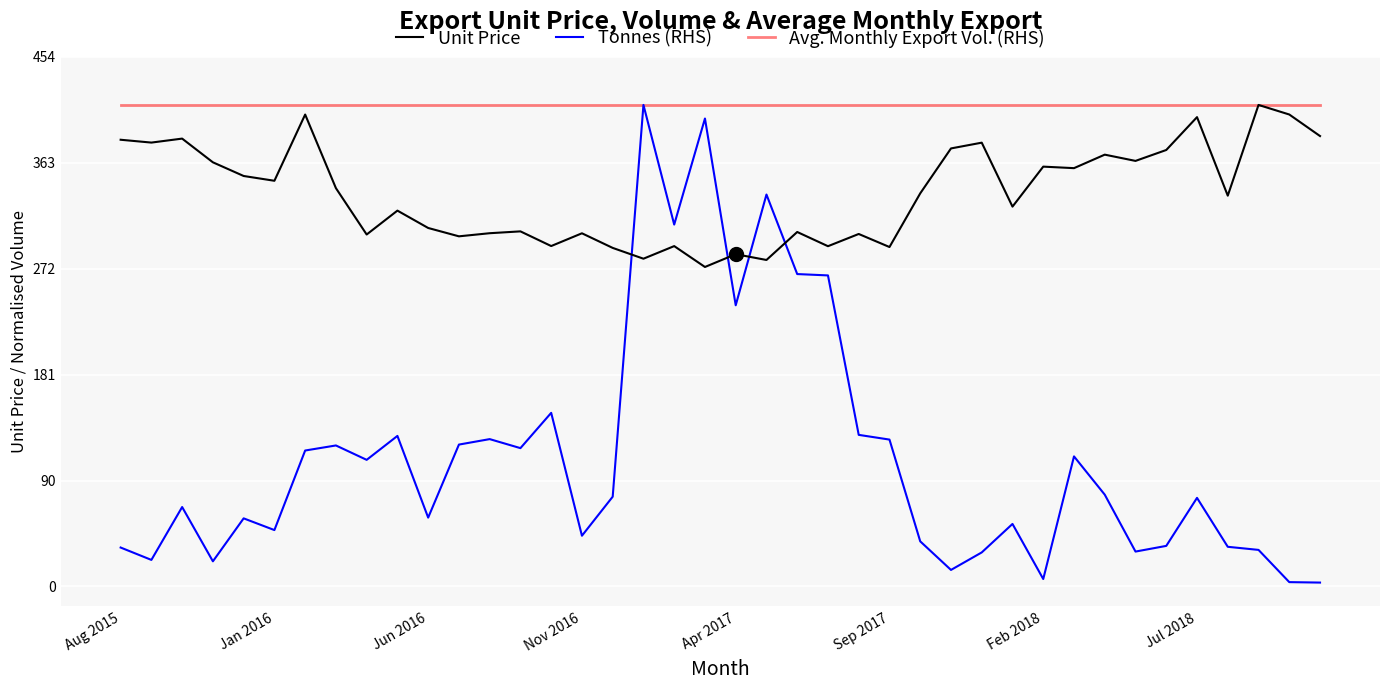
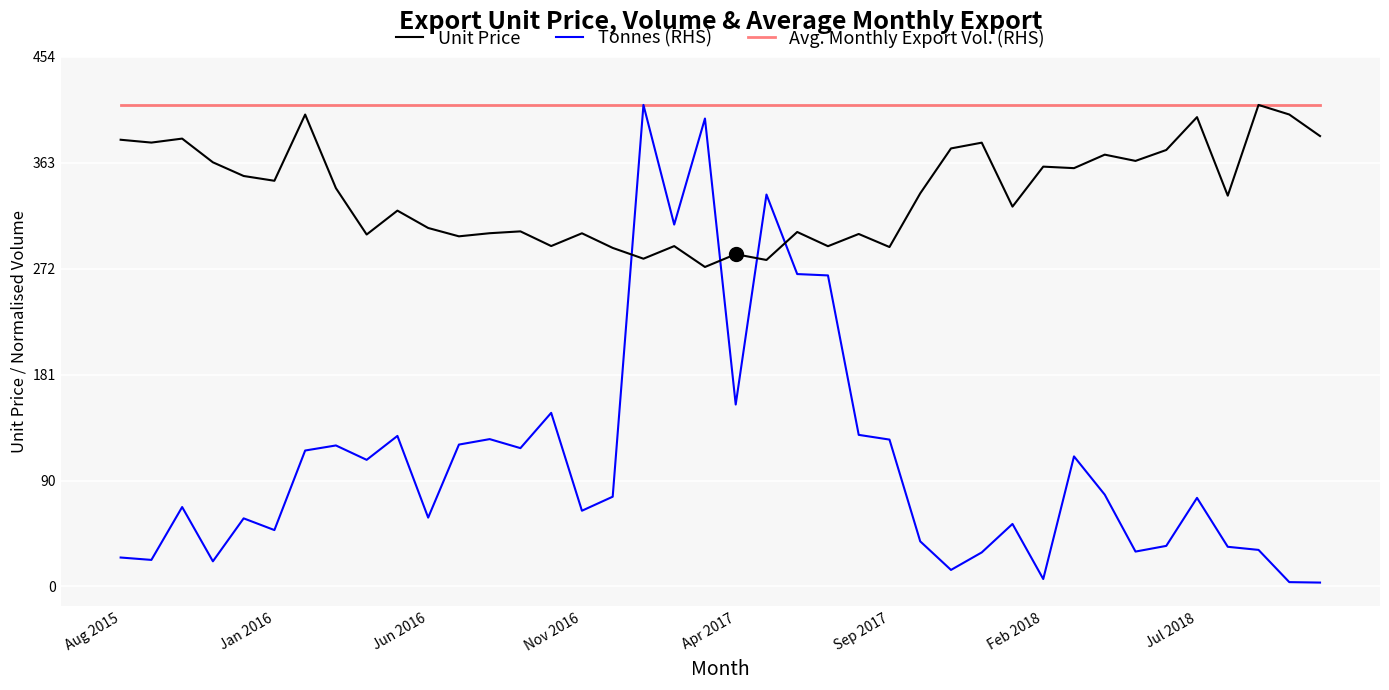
  {
    "Tonnes (RHS)": {
-     "Aug 2015": 33,
+     "Aug 2015": 25,
      "Jan 2016": 48,
      "Jun 2016": 59,
-     "Nov 2016": 44,
-     "Apr 2017": 241,
+     "Nov 2016": 65,
+     "Apr 2017": 156,
      "Sep 2017": 126,
      "Feb 2018": 6,
      "Jul 2018": 76
    },
    "Avg. Monthly Export Vol. (RHS)": {
      "Aug 2015": 413,
      "Jan 2016": 413,
      "Jun 2016": 413,
      "Nov 2016": 413,
      "Apr 2017": 413,
      "Sep 2017": 413,
      "Feb 2018": 413,
      "Jul 2018": 413
    }
  }
